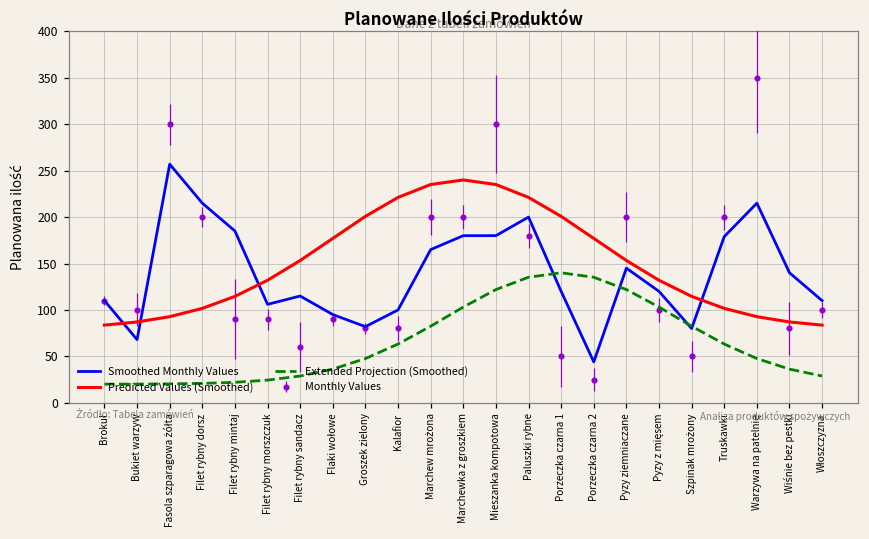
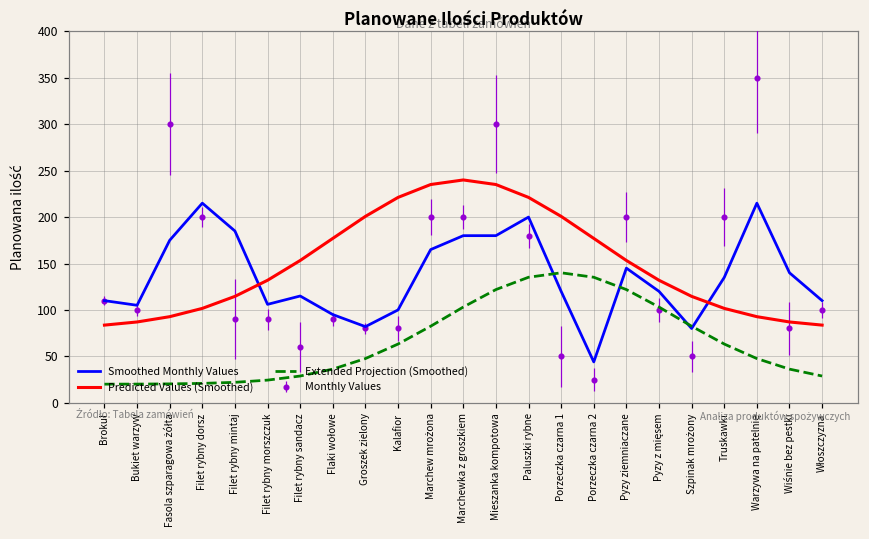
  {
    "Smoothed Monthly Values": {
-     "Bukiet warzyw": 70,
-     "Fasola szparagowa żółta": 260,
+     "Bukiet warzyw": 110,
+     "Fasola szparagowa żółta": 180,
      "Filet rybny dorsz": 220,
      "Filet rybny mintaj": 190,
      "Filet rybny morszczuk": 110,
      "Filet rybny sandacz": 120,
      "Flaki wołowe": 100,
      "Kalafior": 100,
      "Marchew mrożona": 170,
      "Marchewka z groszkiem": 180,
      "Mieszanka kompotowa": 180,
      "Paluszki rybne": 200,
      "Porzeczka czarna 1": 120,
      "Porzeczka czarna 2": 40,
      "Pyzy ziemniaczane": 150,
      "Pyzy z mięsem": 120,
-     "Truskawki": 180,
+     "Truskawki": 140,
      "Warzywa na patelnię": 220,
      "Wiśnie bez pestki": 140,
      "Włoszczyzna": 110
    },
    "Predicted Values (Smoothed)": {
      "Brokuł": 80,
      "Bukiet warzyw": 90,
      "Fasola szparagowa żółta": 90,
      "Filet rybny dorsz": 100,
      "Filet rybny mintaj": 110,
      "Filet rybny morszczuk": 130,
      "Filet rybny sandacz": 150,
      "Flaki wołowe": 180,
      "Groszek zielony": 200,
      "Kalafior": 220,
      "Marchew mrożona": 240,
      "Marchewka z groszkiem": 240,
      "Mieszanka kompotowa": 240,
      "Paluszki rybne": 220,
      "Porzeczka czarna 1": 200,
      "Porzeczka czarna 2": 180,
      "Pyzy ziemniaczane": 150,
      "Pyzy z mięsem": 130,
      "Szpinak mrożony": 110,
      "Truskawki": 100,
      "Warzywa na patelnię": 90,
      "Wiśnie bez pestki": 90,
      "Włoszczyzna": 80
    },
    "Extended Projection (Smoothed)": {
      "Brokuł": 20,
      "Bukiet warzyw": 20,
      "Fasola szparagowa żółta": 20,
      "Filet rybny dorsz": 20,
      "Filet rybny mintaj": 20,
      "Filet rybny morszczuk": 20,
      "Filet rybny sandacz": 30,
      "Flaki wołowe": 40,
      "Groszek zielony": 50,
      "Kalafior": 60,
      "Marchew mrożona": 80,
      "Marchewka z groszkiem": 100,
      "Mieszanka kompotowa": 120,
      "Paluszki rybne": 140,
      "Porzeczka czarna 1": 140,
      "Porzeczka czarna 2": 140,
      "Pyzy ziemniaczane": 120,
      "Pyzy z mięsem": 100,
      "Truskawki": 60,
      "Warzywa na patelnię": 50,
      "Wiśnie bez pestki": 40,
      "Włoszczyzna": 30
    }
  }
